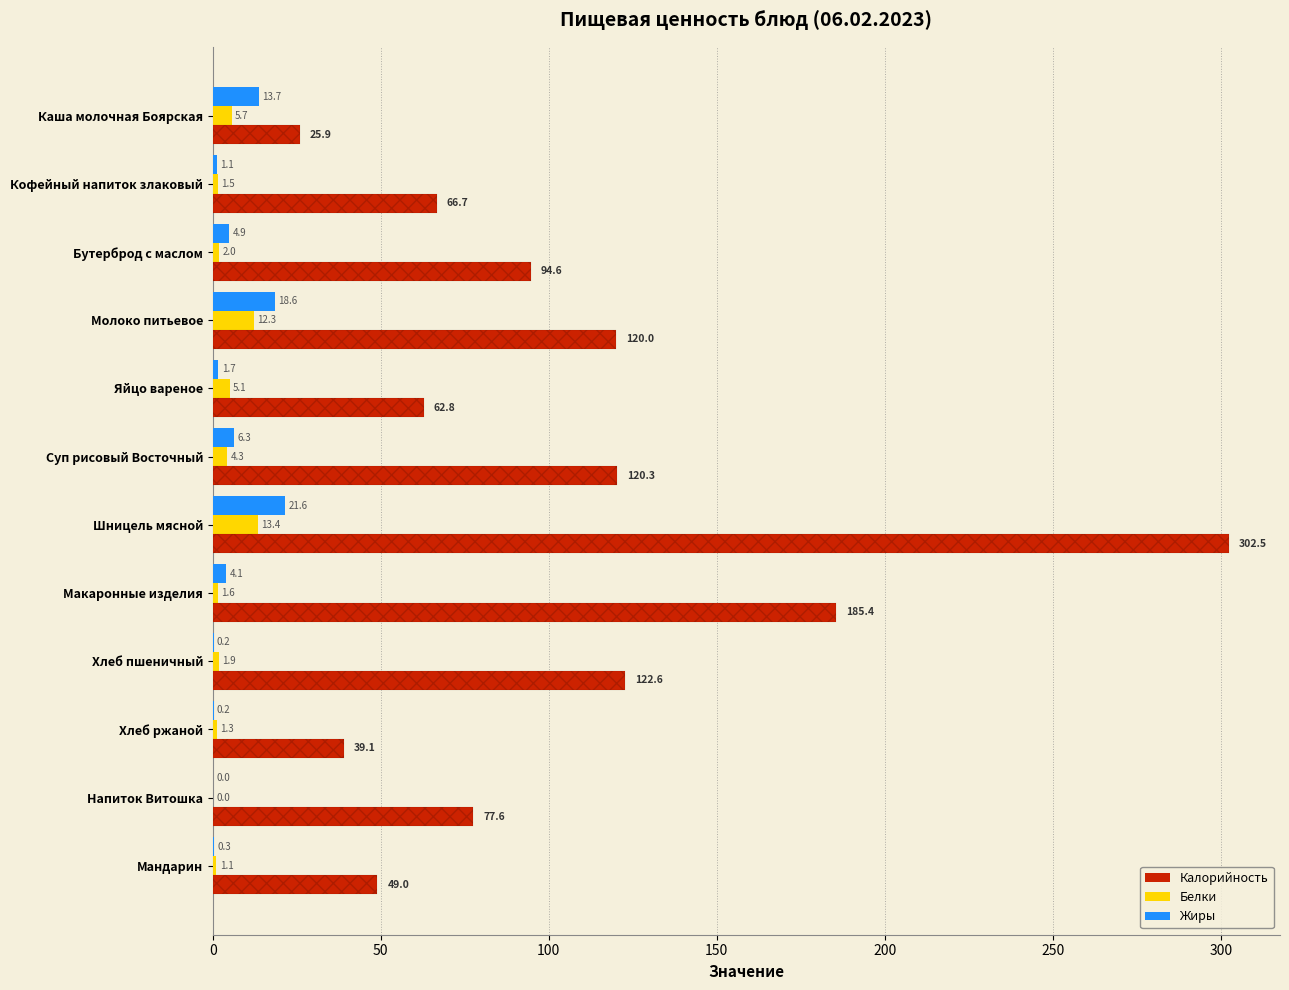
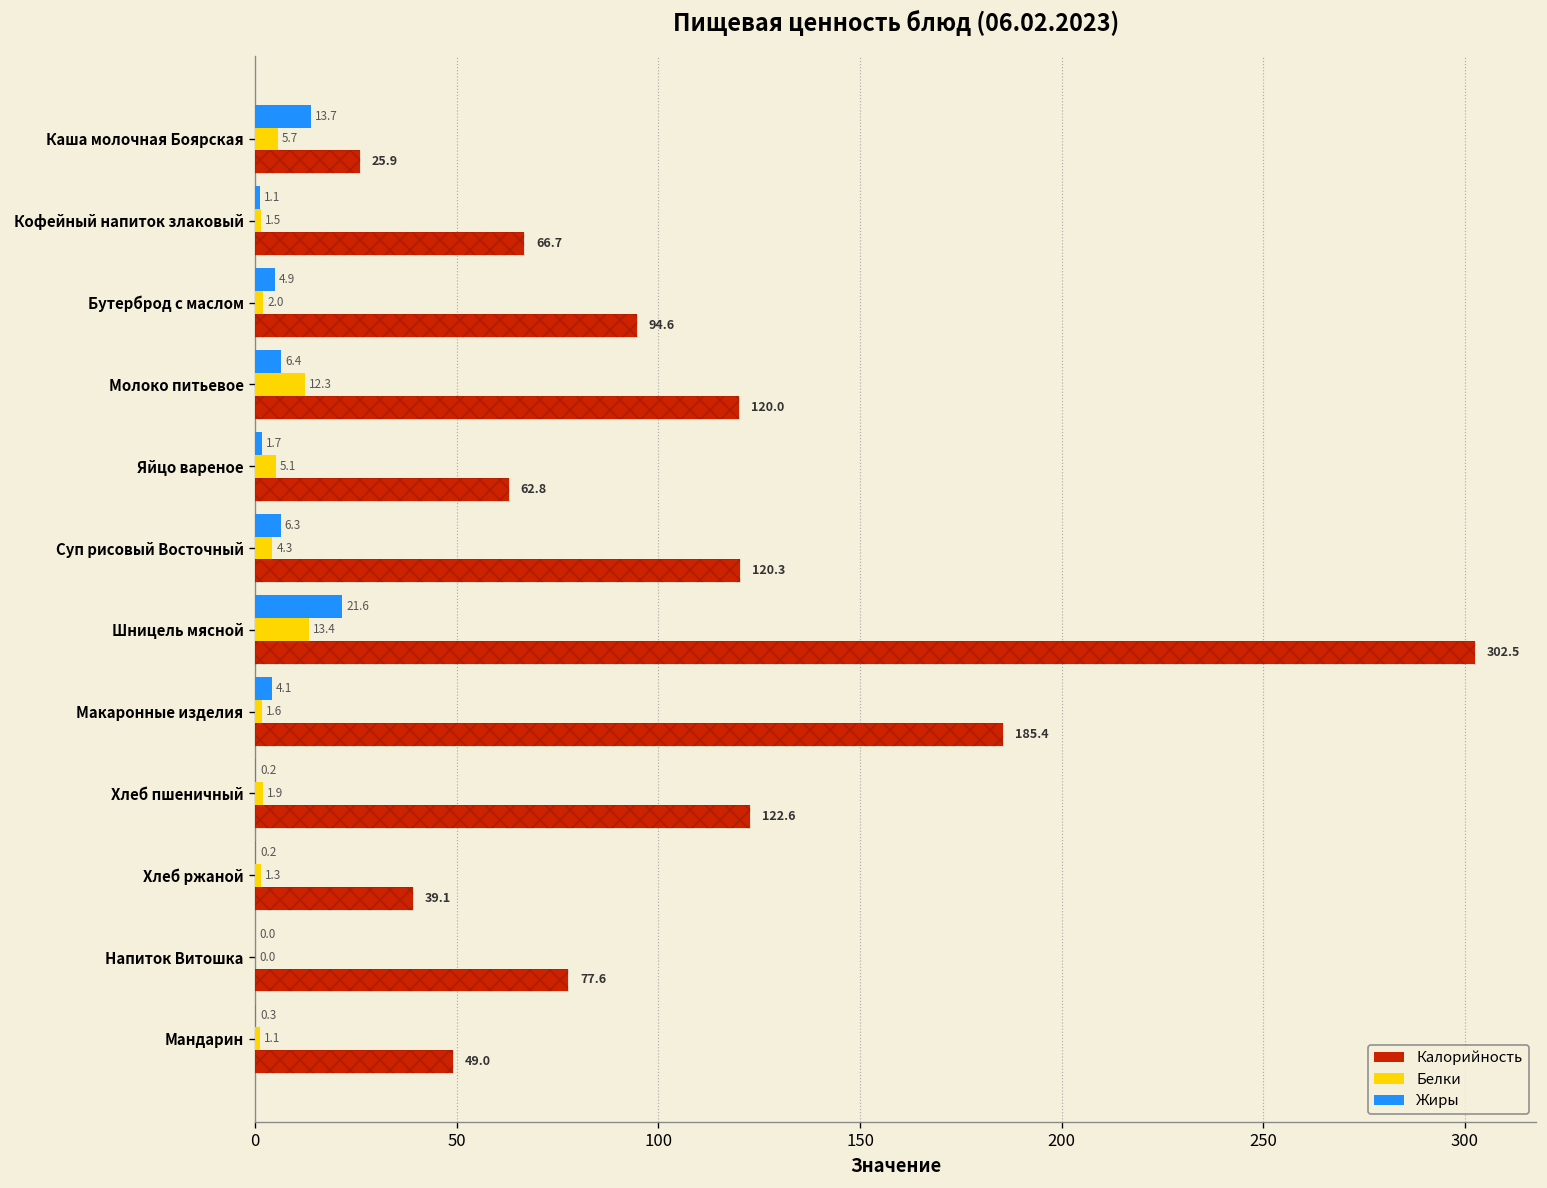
  {
    "Калорийность": {
      "Каша молочная Боярская": 25.9,
      "Кофейный напиток злаковый": 66.7,
      "Бутерброд с маслом": 94.6,
      "Молоко питьевое": 120.0,
      "Яйцо вареное": 62.8,
      "Суп рисовый Восточный": 120.3,
      "Шницель мясной": 302.5,
      "Макаронные изделия": 185.4,
      "Хлеб пшеничный": 122.6,
      "Хлеб ржаной": 39.1,
      "Напиток Витошка": 77.6,
      "Мандарин": 49.0
    },
    "Белки": {
      "Каша молочная Боярская": 5.7,
      "Кофейный напиток злаковый": 1.5,
      "Бутерброд с маслом": 2.0,
      "Молоко питьевое": 12.3,
      "Яйцо вареное": 5.1,
      "Суп рисовый Восточный": 4.3,
      "Шницель мясной": 13.4,
      "Макаронные изделия": 1.6,
      "Хлеб пшеничный": 1.9,
      "Хлеб ржаной": 1.3,
      "Напиток Витошка": 0.0,
      "Мандарин": 1.1
    },
    "Жиры": {
      "Каша молочная Боярская": 13.7,
      "Кофейный напиток злаковый": 1.1,
      "Бутерброд с маслом": 4.9,
-     "Молоко питьевое": 18.6,
+     "Молоко питьевое": 6.4,
      "Яйцо вареное": 1.7,
      "Суп рисовый Восточный": 6.3,
      "Шницель мясной": 21.6,
      "Макаронные изделия": 4.1,
      "Хлеб пшеничный": 0.2,
      "Хлеб ржаной": 0.2,
      "Напиток Витошка": 0.0,
      "Мандарин": 0.3
    }
  }
